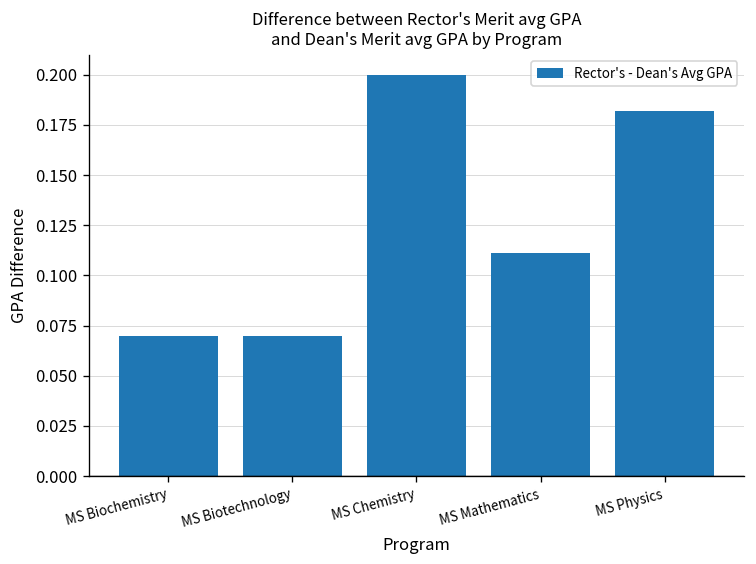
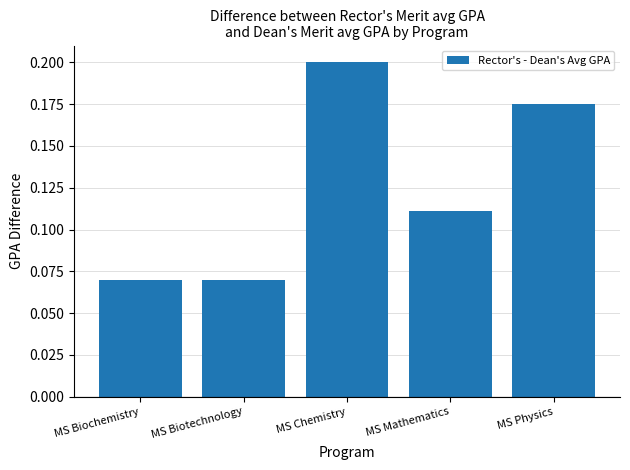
  {
    "MS Biochemistry": 0.070,
    "MS Biotechnology": 0.070,
    "MS Chemistry": 0.200,
    "MS Mathematics": 0.111,
-   "MS Physics": 0.182
+   "MS Physics": 0.175
  }
